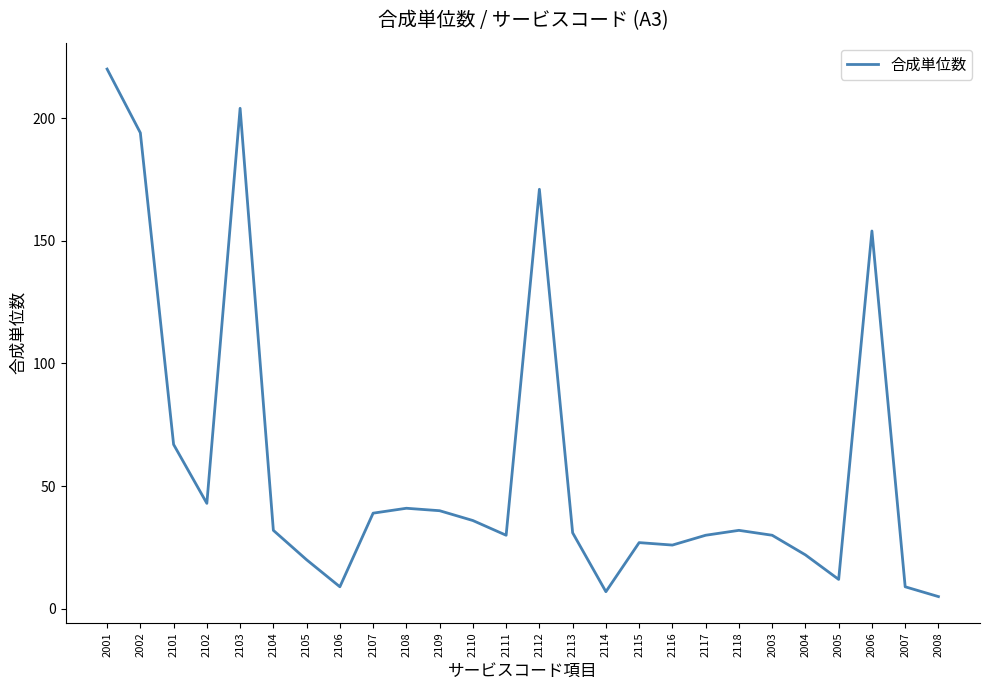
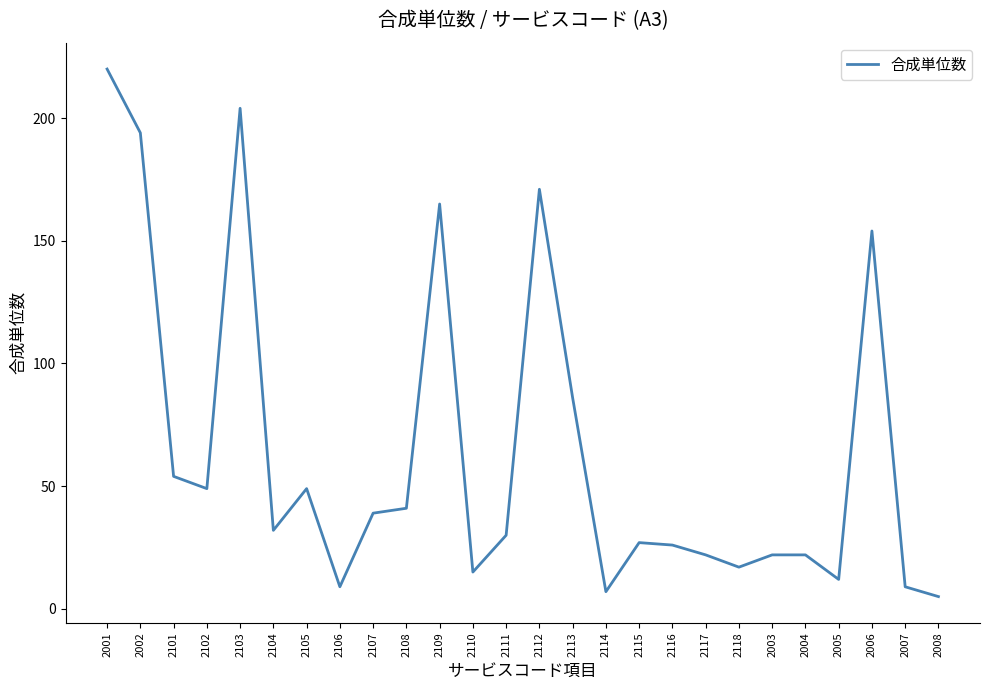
  {
    "2001": 220,
    "2002": 194,
-   "2101": 67,
-   "2102": 43,
+   "2101": 54,
+   "2102": 49,
    "2103": 204,
    "2104": 32,
-   "2105": 20,
+   "2105": 49,
    "2106": 9,
    "2107": 39,
    "2108": 41,
-   "2109": 40,
-   "2110": 36,
+   "2109": 165,
+   "2110": 15,
    "2111": 30,
    "2112": 171,
-   "2113": 31,
+   "2113": 86,
    "2114": 7,
    "2115": 27,
    "2116": 26,
-   "2117": 30,
-   "2118": 32,
-   "2003": 30,
+   "2117": 22,
+   "2118": 17,
+   "2003": 22,
    "2004": 22,
    "2005": 12,
    "2006": 154,
    "2007": 9,
    "2008": 5
  }
